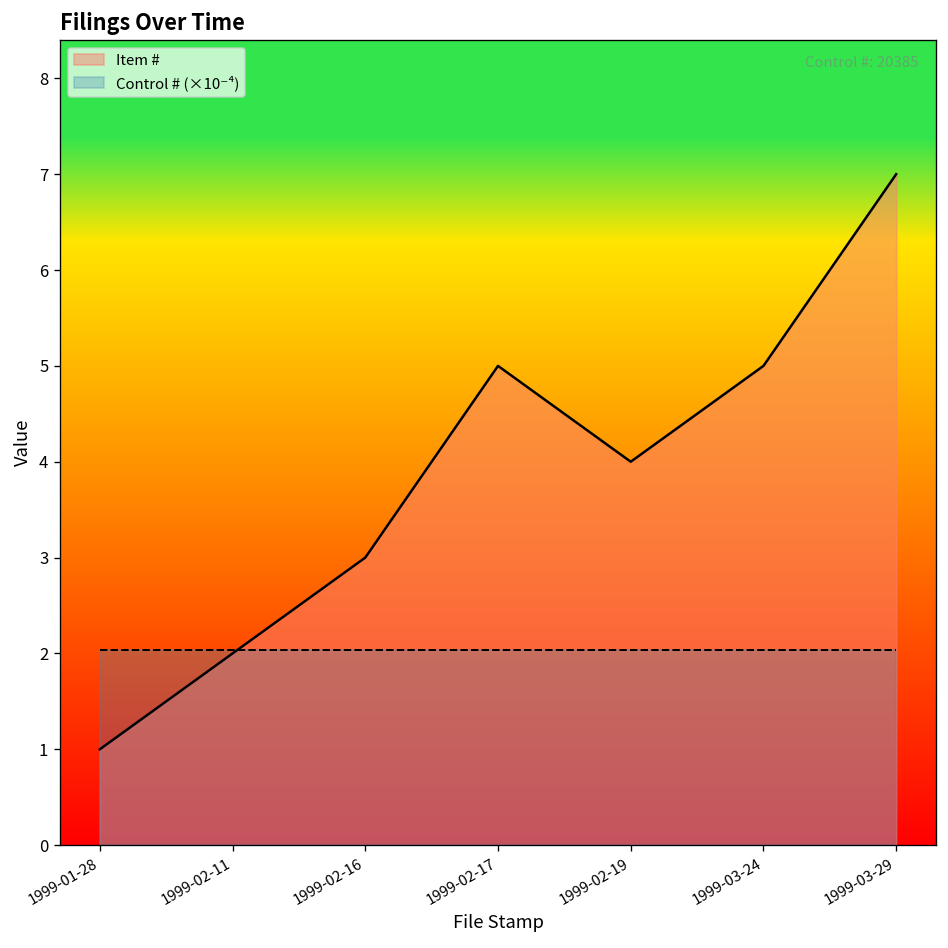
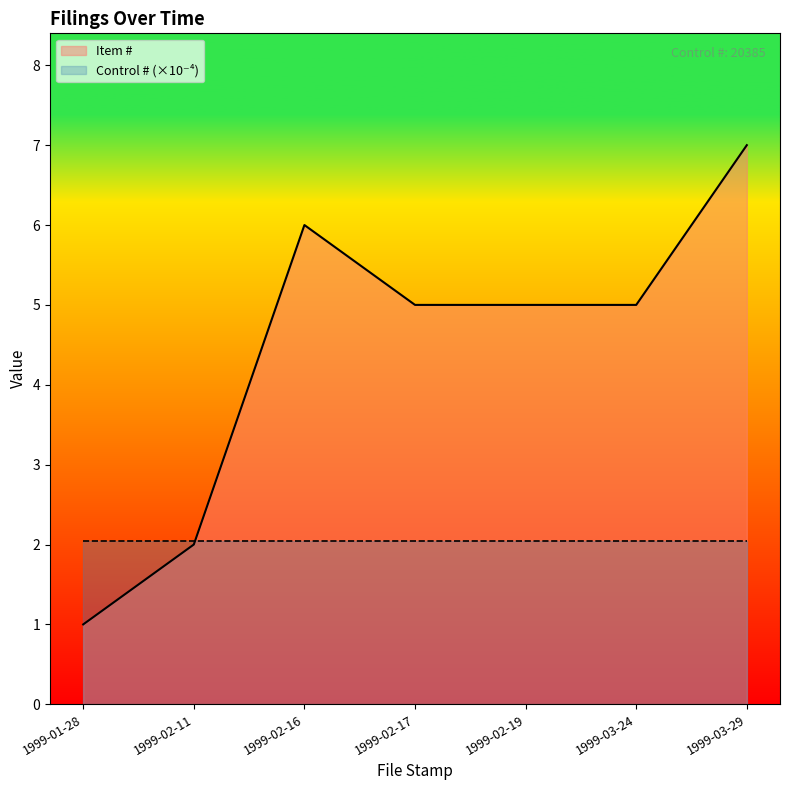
  {
    "Item #": {
      "1999-01-28": 1,
      "1999-02-11": 2,
-     "1999-02-16": 3,
+     "1999-02-16": 6,
      "1999-02-17": 5,
-     "1999-02-19": 4,
+     "1999-02-19": 5,
      "1999-03-24": 5,
      "1999-03-29": 7
    },
    "Control # (×10⁻⁴)": {
      "1999-01-28": 2.0,
      "1999-02-11": 2.0,
      "1999-02-16": 2.0,
      "1999-02-17": 2.0,
      "1999-02-19": 2.0,
      "1999-03-24": 2.0,
      "1999-03-29": 2.0
    }
  }
